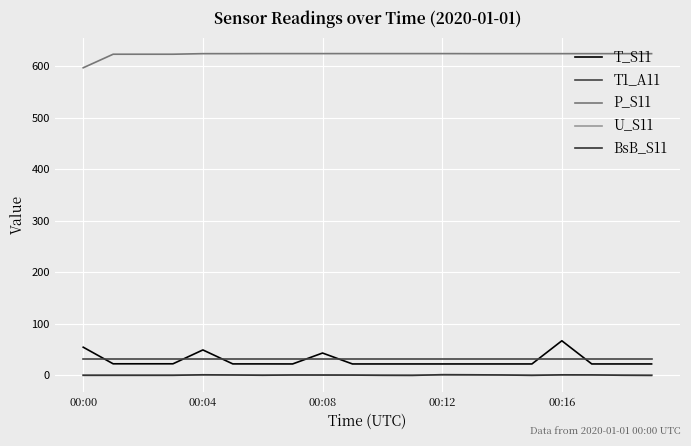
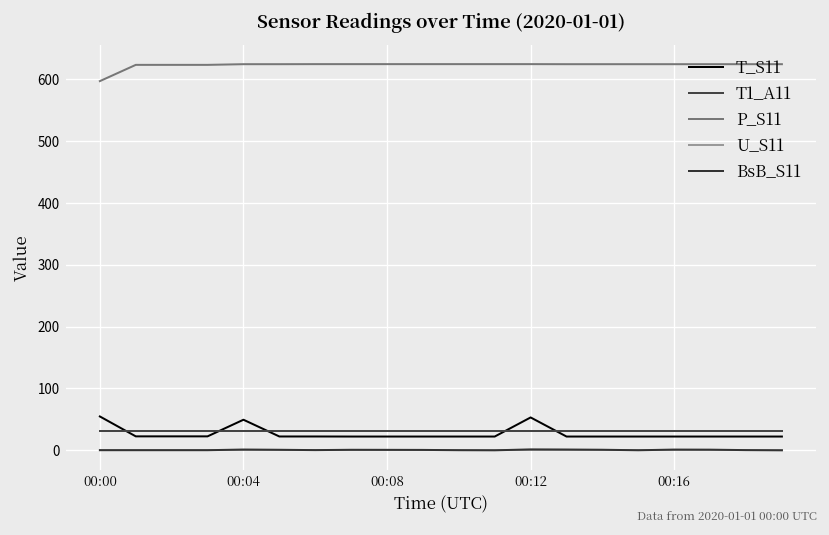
  {
    "T_S11": {
      "00:00": 50,
      "00:04": 50,
-     "00:08": 40,
-     "00:12": 20,
-     "00:16": 70
+     "00:08": 20,
+     "00:12": 50,
+     "00:16": 20
    },
    "P_S11": {
      "00:00": 600,
      "00:04": 620,
      "00:08": 620,
      "00:12": 620,
      "00:16": 620
    }
  }
